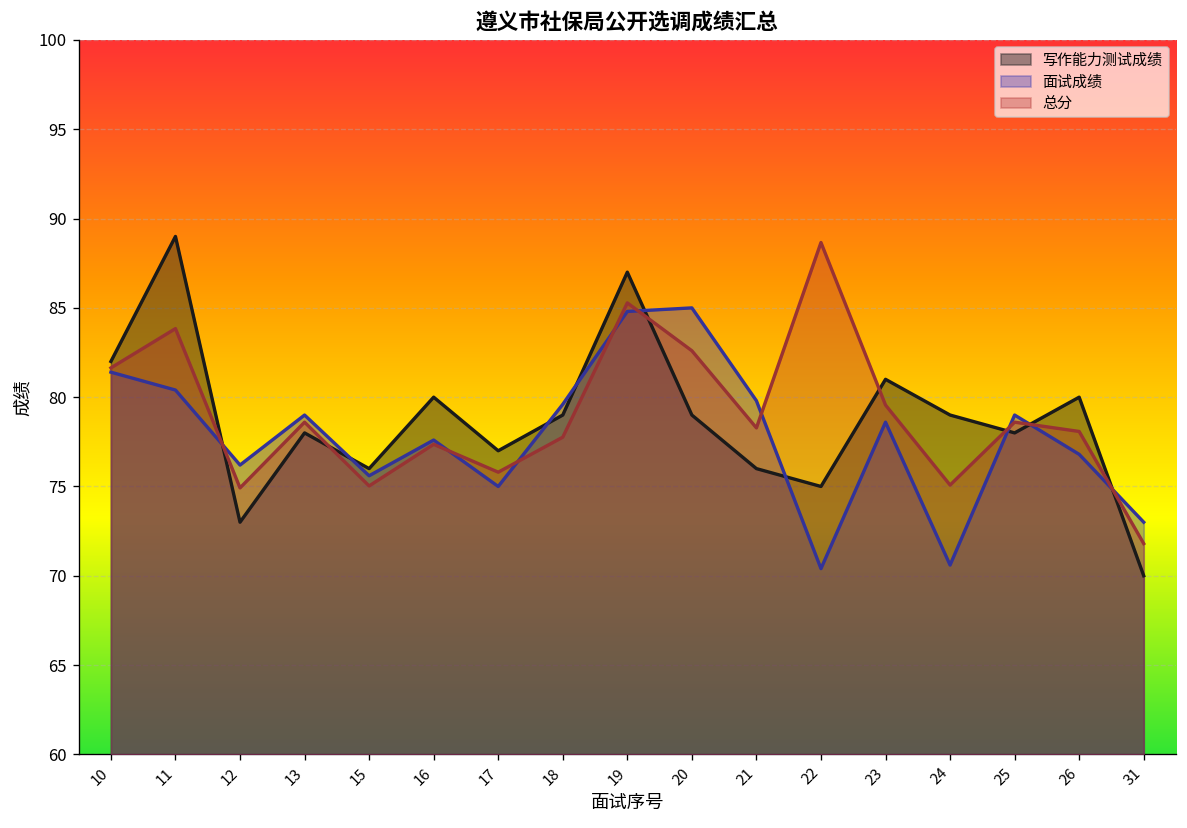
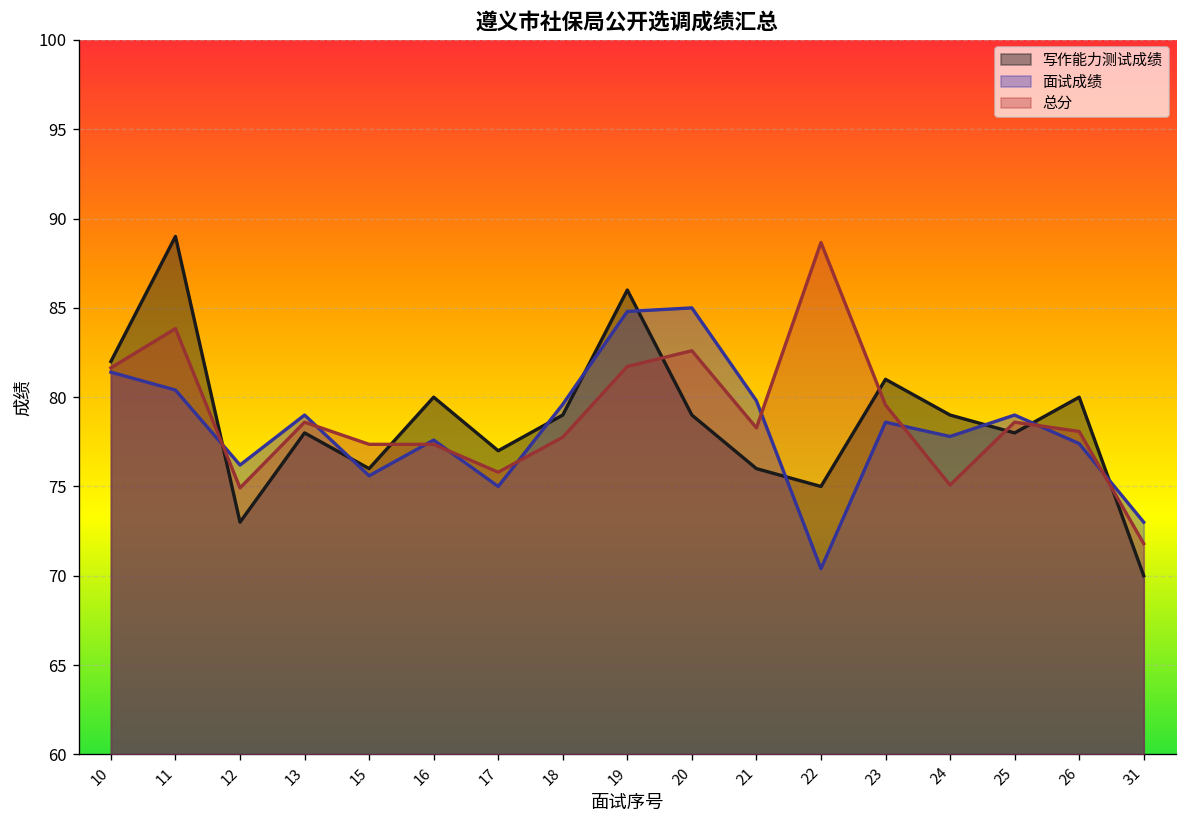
  {
    "写作能力测试成绩": {
      "10": 82,
      "11": 89,
      "12": 73,
      "13": 78,
      "15": 76,
      "16": 80,
      "17": 77,
      "18": 79,
-     "19": 87,
+     "19": 86,
      "20": 79,
      "21": 76,
      "22": 75,
      "23": 81,
      "24": 79,
      "25": 78,
      "26": 80,
      "31": 70
    },
    "面试成绩": {
      "10": 81.4,
      "11": 80.4,
      "12": 76.2,
      "13": 79.0,
      "15": 75.6,
      "16": 77.6,
      "17": 75.0,
      "18": 79.6,
      "19": 84.8,
      "20": 85.0,
      "21": 79.8,
      "22": 70.4,
      "23": 78.6,
-     "24": 70.6,
+     "24": 77.8,
      "25": 79.0,
-     "26": 76.8,
+     "26": 77.4,
      "31": 73.0
    },
    "总分": {
      "10": 81.6,
      "11": 83.8,
      "12": 74.9,
      "13": 78.6,
-     "15": 75.0,
+     "15": 77.4,
      "16": 77.4,
      "17": 75.8,
      "18": 77.8,
-     "19": 85.3,
+     "19": 81.7,
      "20": 82.6,
      "21": 78.3,
      "22": 88.7,
      "23": 79.6,
      "24": 75.1,
      "25": 78.6,
      "26": 78.1,
      "31": 71.8
    }
  }
